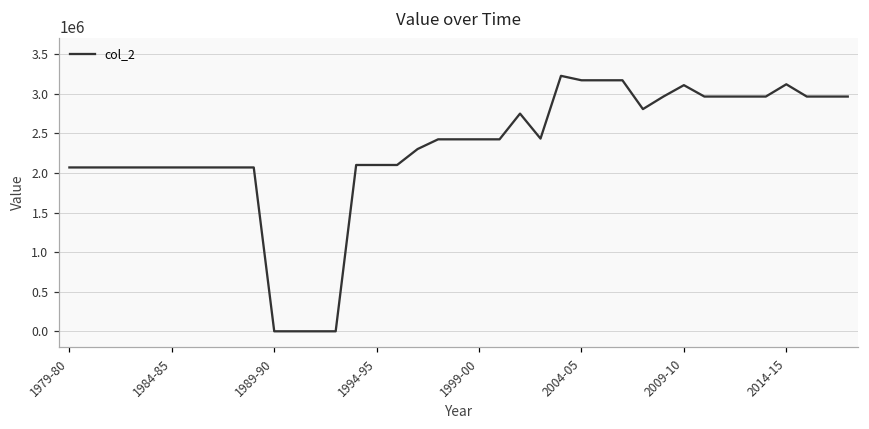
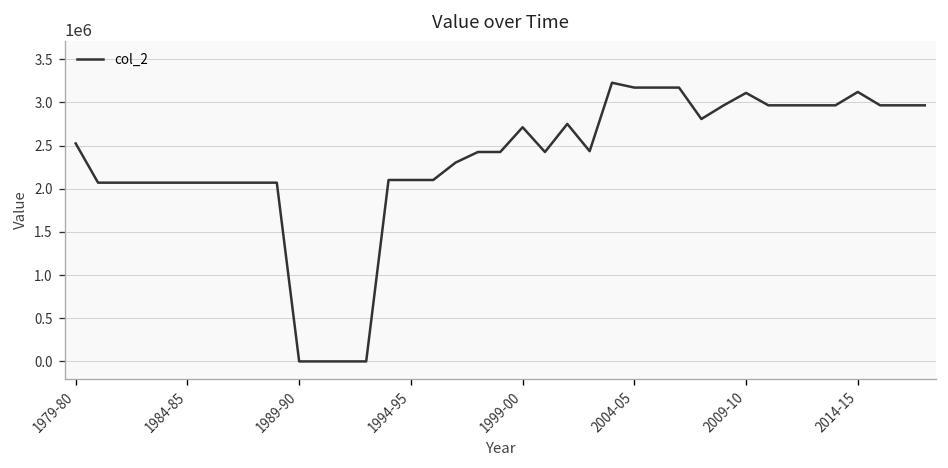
  {
-   "1979-80": 2100000,
+   "1979-80": 2500000,
    "1984-85": 2100000,
    "1989-90": 0,
    "1994-95": 2100000,
-   "1999-00": 2400000,
+   "1999-00": 2700000,
    "2004-05": 3200000,
    "2009-10": 3100000,
    "2014-15": 3100000
  }
